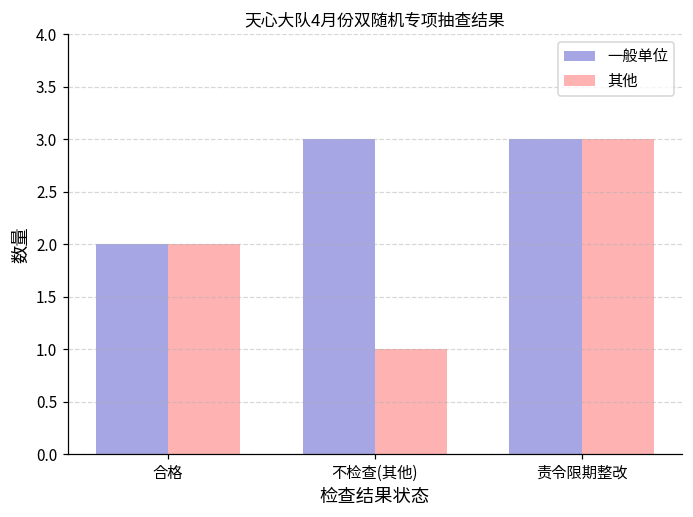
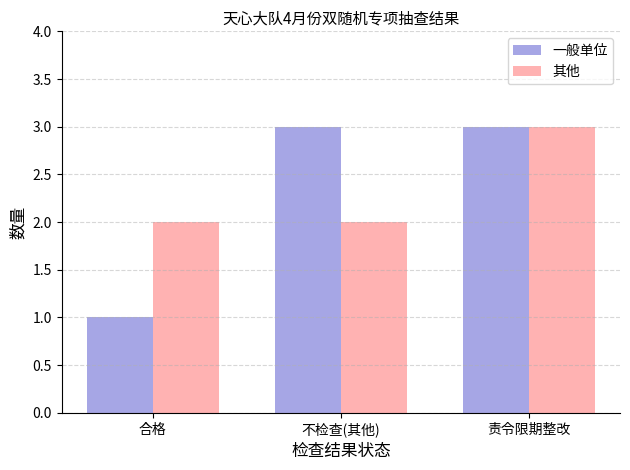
  {
    "一般单位": {
-     "合格": 2,
+     "合格": 1,
      "不检查(其他)": 3,
      "责令限期整改": 3
    },
    "其他": {
      "合格": 2,
-     "不检查(其他)": 1,
+     "不检查(其他)": 2,
      "责令限期整改": 3
    }
  }
